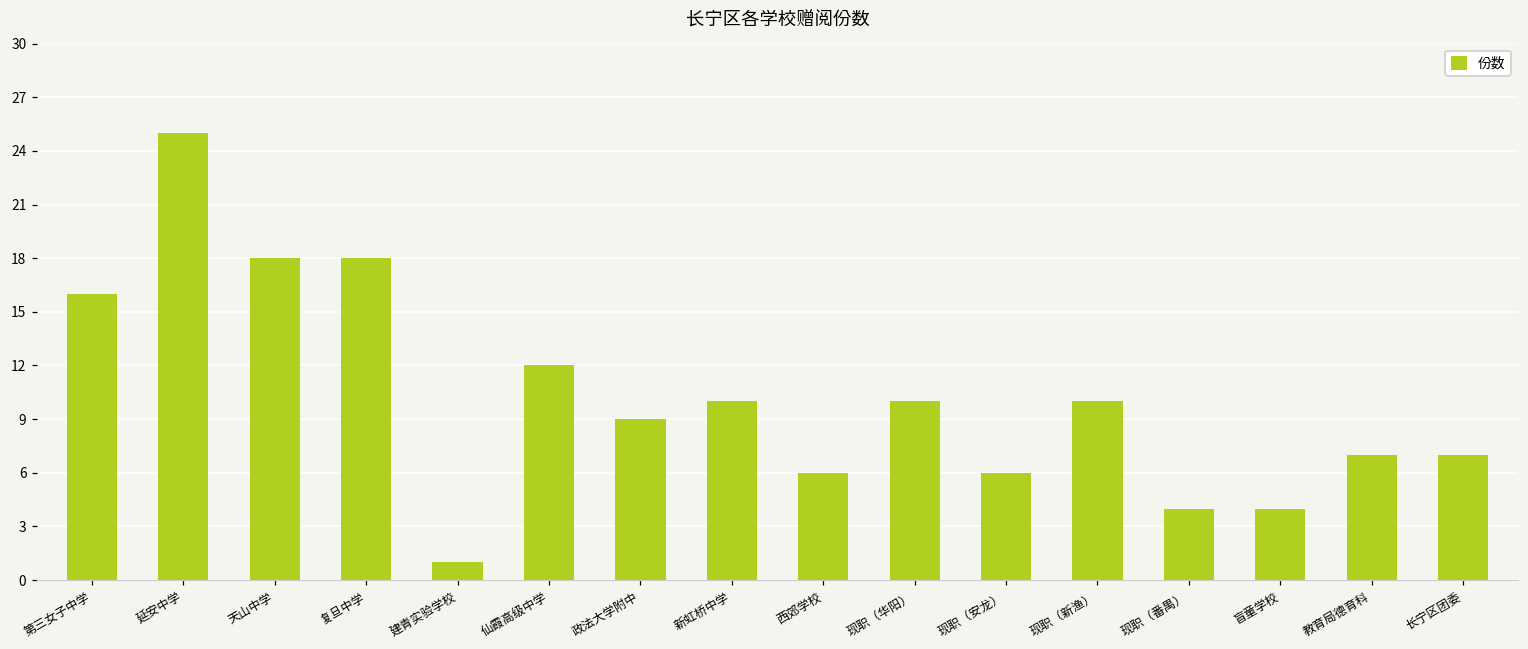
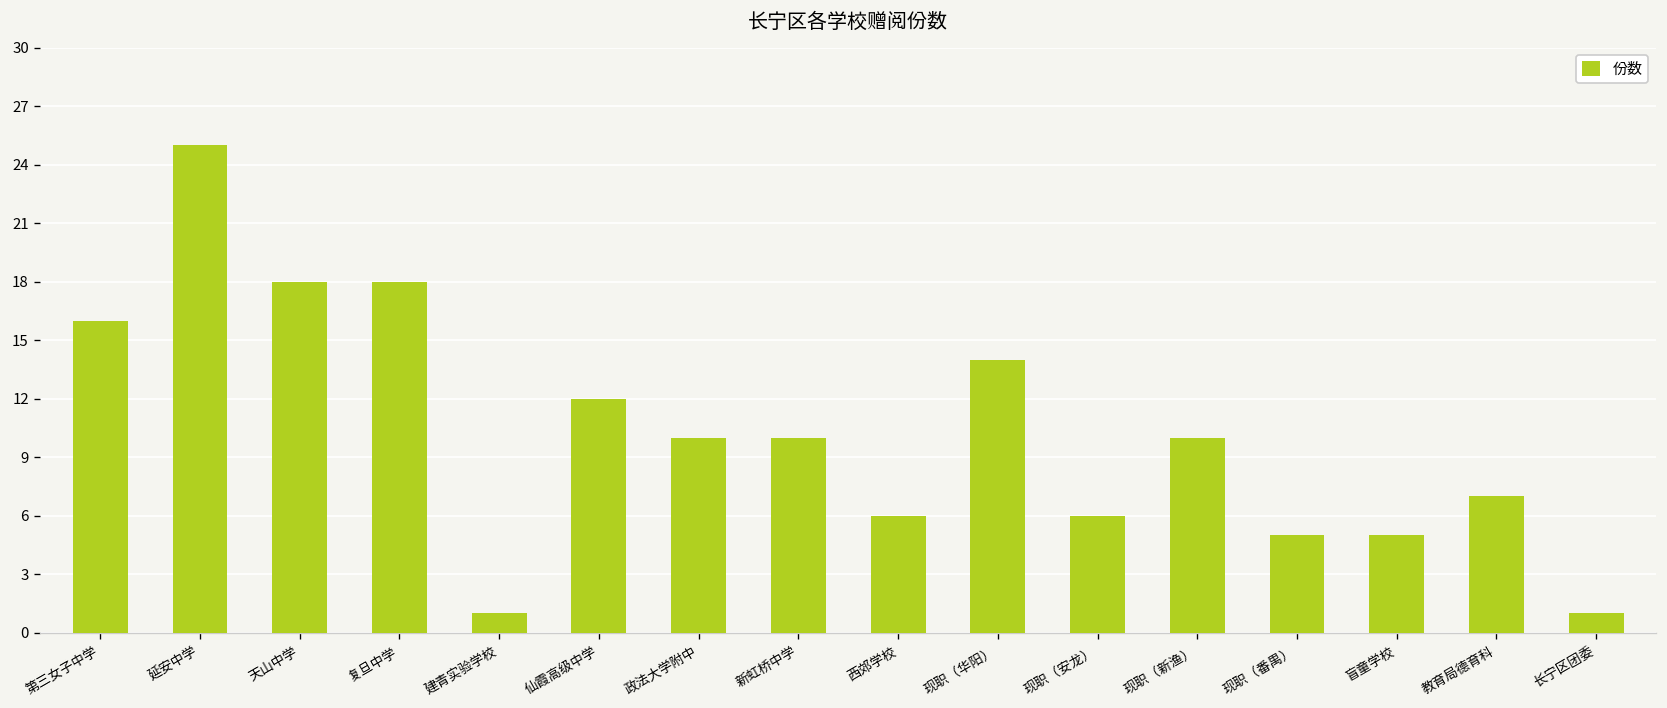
  {
    "第三女子中学": 16,
    "延安中学": 25,
    "天山中学": 18,
    "复旦中学": 18,
    "建青实验学校": 1,
    "仙霞高级中学": 12,
-   "政法大学附中": 9,
+   "政法大学附中": 10,
    "新虹桥中学": 10,
    "西郊学校": 6,
-   "现职（华阳）": 10,
+   "现职（华阳）": 14,
    "现职（安龙）": 6,
    "现职（新渔）": 10,
-   "现职（番禺）": 4,
-   "盲童学校": 4,
+   "现职（番禺）": 5,
+   "盲童学校": 5,
    "教育局德育科": 7,
-   "长宁区团委": 7
+   "长宁区团委": 1
  }
